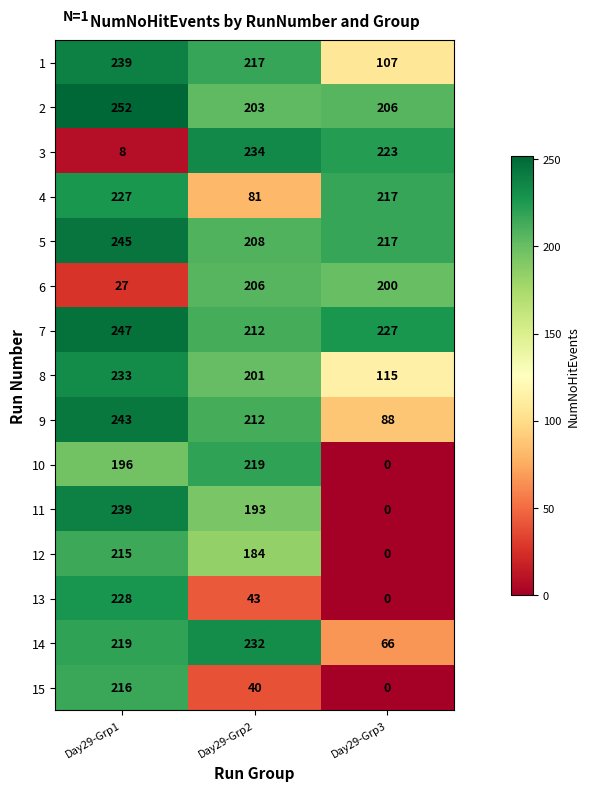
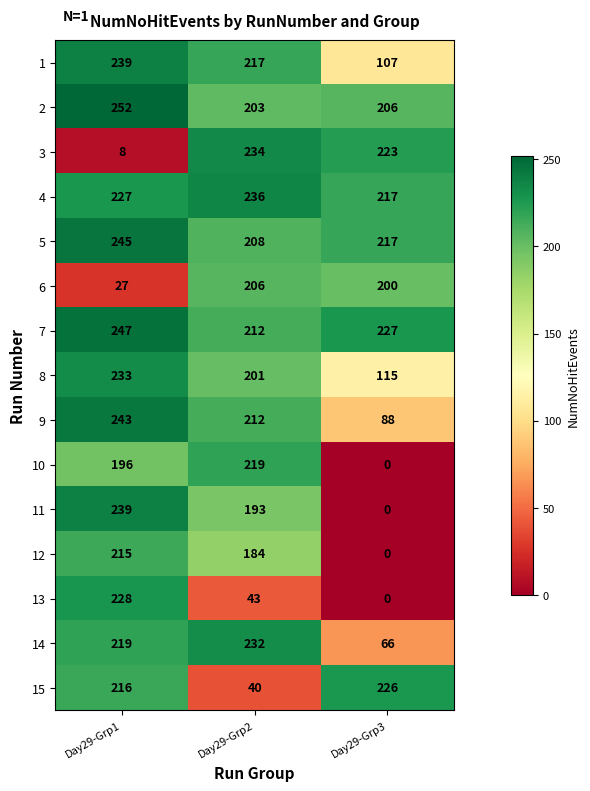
  {
    "1": {
      "Day29-Grp1": 239,
      "Day29-Grp2": 217,
      "Day29-Grp3": 107
    },
    "2": {
      "Day29-Grp1": 252,
      "Day29-Grp2": 203,
      "Day29-Grp3": 206
    },
    "3": {
      "Day29-Grp1": 8,
      "Day29-Grp2": 234,
      "Day29-Grp3": 223
    },
    "4": {
      "Day29-Grp1": 227,
-     "Day29-Grp2": 81,
+     "Day29-Grp2": 236,
      "Day29-Grp3": 217
    },
    "5": {
      "Day29-Grp1": 245,
      "Day29-Grp2": 208,
      "Day29-Grp3": 217
    },
    "6": {
      "Day29-Grp1": 27,
      "Day29-Grp2": 206,
      "Day29-Grp3": 200
    },
    "7": {
      "Day29-Grp1": 247,
      "Day29-Grp2": 212,
      "Day29-Grp3": 227
    },
    "8": {
      "Day29-Grp1": 233,
      "Day29-Grp2": 201,
      "Day29-Grp3": 115
    },
    "9": {
      "Day29-Grp1": 243,
      "Day29-Grp2": 212,
      "Day29-Grp3": 88
    },
    "10": {
      "Day29-Grp1": 196,
      "Day29-Grp2": 219,
      "Day29-Grp3": 0
    },
    "11": {
      "Day29-Grp1": 239,
      "Day29-Grp2": 193,
      "Day29-Grp3": 0
    },
    "12": {
      "Day29-Grp1": 215,
      "Day29-Grp2": 184,
      "Day29-Grp3": 0
    },
    "13": {
      "Day29-Grp1": 228,
      "Day29-Grp2": 43,
      "Day29-Grp3": 0
    },
    "14": {
      "Day29-Grp1": 219,
      "Day29-Grp2": 232,
      "Day29-Grp3": 66
    },
    "15": {
      "Day29-Grp1": 216,
      "Day29-Grp2": 40,
-     "Day29-Grp3": 0
+     "Day29-Grp3": 226
    }
  }
